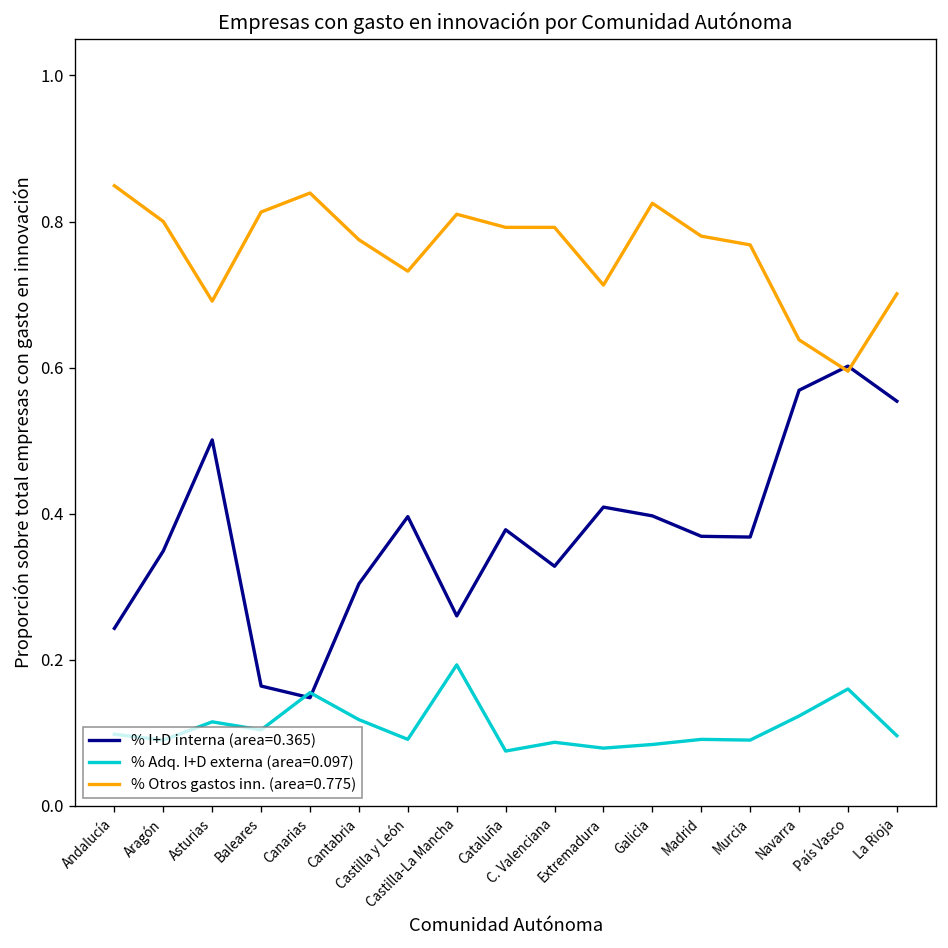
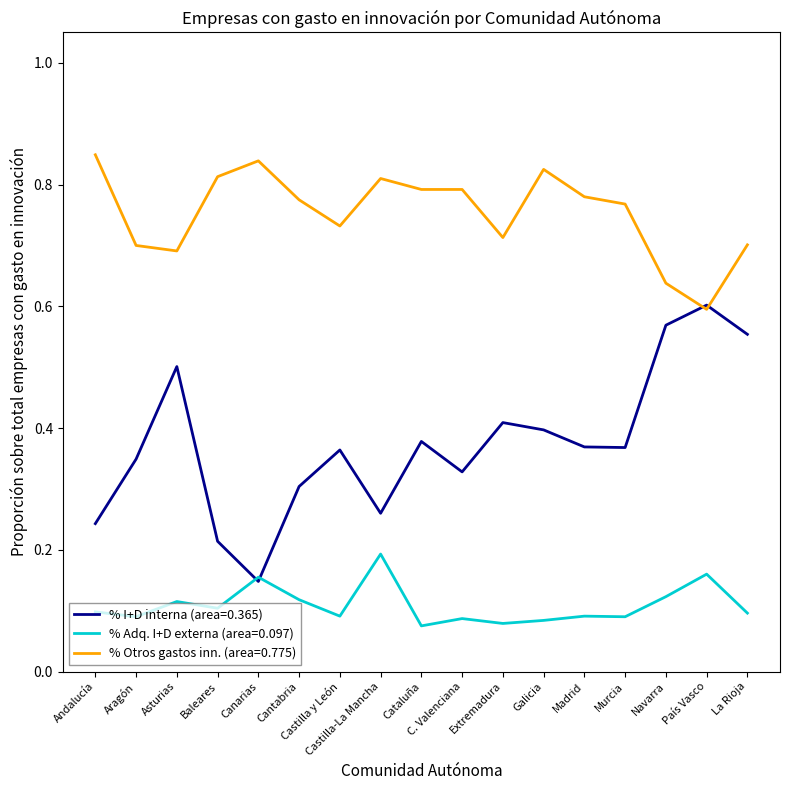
  {
    "% I+D interna (area=0.365)": {
      "Andalucía": 0.24,
      "Aragón": 0.35,
      "Asturias": 0.50,
-     "Baleares": 0.16,
+     "Baleares": 0.21,
      "Canarias": 0.15,
      "Cantabria": 0.30,
-     "Castilla y León": 0.40,
+     "Castilla y León": 0.36,
      "Castilla-La Mancha": 0.26,
      "Cataluña": 0.38,
      "C. Valenciana": 0.33,
      "Extremadura": 0.41,
      "Galicia": 0.40,
      "Madrid": 0.37,
      "Murcia": 0.37,
      "Navarra": 0.57,
      "País Vasco": 0.60,
      "La Rioja": 0.55
    },
    "% Adq. I+D externa (area=0.097)": {
      "Asturias": 0.12,
      "Canarias": 0.16,
      "Cantabria": 0.12,
      "Castilla y León": 0.09,
      "Castilla-La Mancha": 0.19,
      "Cataluña": 0.08,
      "C. Valenciana": 0.09,
      "Extremadura": 0.08,
      "Galicia": 0.08,
      "Madrid": 0.09,
      "Murcia": 0.09,
      "Navarra": 0.12,
      "País Vasco": 0.16,
      "La Rioja": 0.10
    },
    "% Otros gastos inn. (area=0.775)": {
      "Andalucía": 0.85,
-     "Aragón": 0.8,
+     "Aragón": 0.7,
      "Asturias": 0.69,
      "Baleares": 0.81,
      "Canarias": 0.84,
      "Cantabria": 0.78,
      "Castilla y León": 0.73,
      "Castilla-La Mancha": 0.81,
      "Cataluña": 0.79,
      "C. Valenciana": 0.79,
      "Extremadura": 0.71,
      "Galicia": 0.83,
      "Madrid": 0.78,
      "Murcia": 0.77,
      "Navarra": 0.64,
      "País Vasco": 0.60,
      "La Rioja": 0.7
    }
  }
